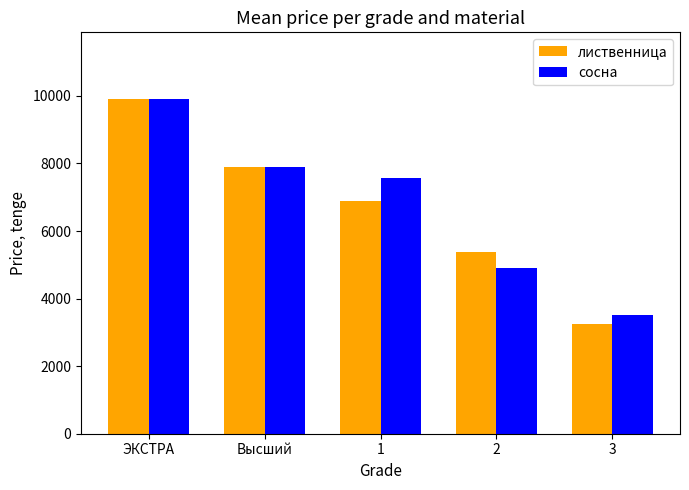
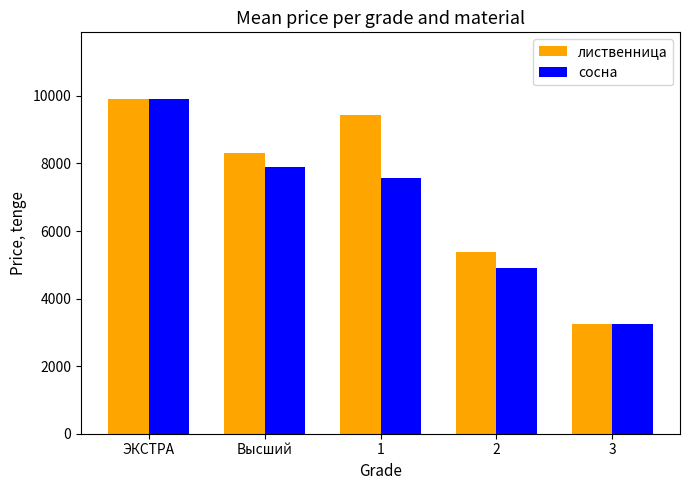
  {
    "лиственница": {
      "ЭКСТРА": 9900,
-     "Высший": 7900,
-     "1": 6900,
+     "Высший": 8300,
+     "1": 9400,
      "2": 5400,
      "3": 3200
    },
    "сосна": {
      "ЭКСТРА": 9900,
      "Высший": 7900,
      "1": 7600,
      "2": 4900,
-     "3": 3500
+     "3": 3200
    }
  }
